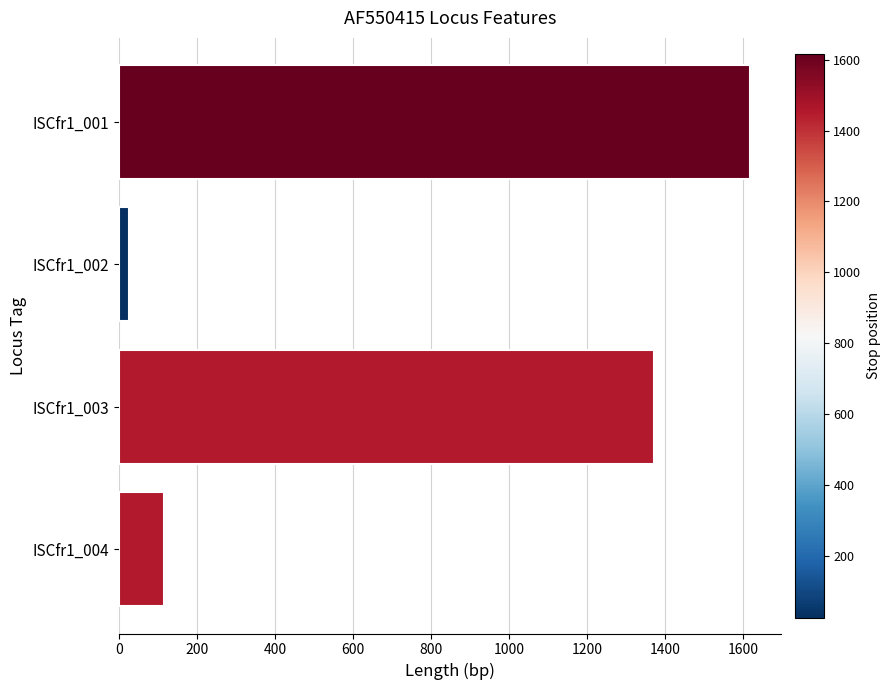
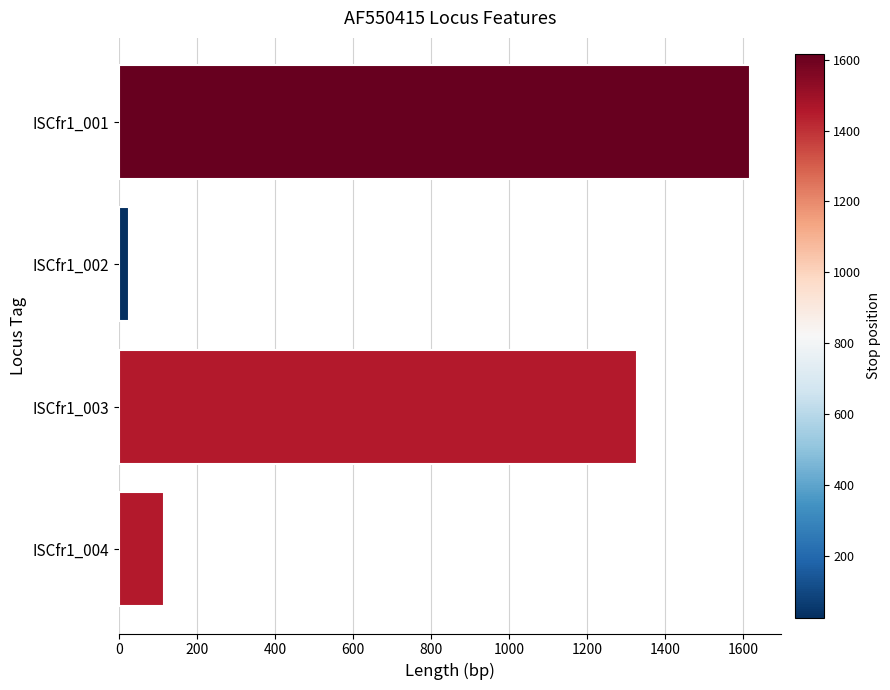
  {
    "ISCfr1_001": 1620,
    "ISCfr1_002": 30,
-   "ISCfr1_003": 1370,
+   "ISCfr1_003": 1330,
    "ISCfr1_004": 120
  }
